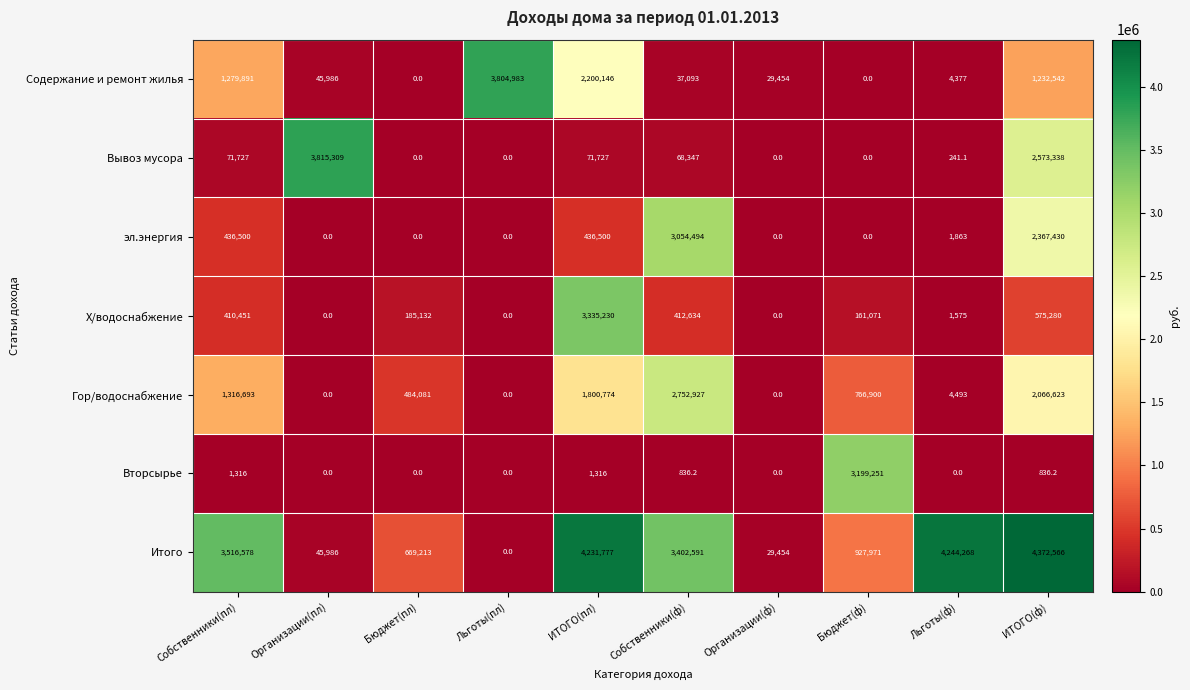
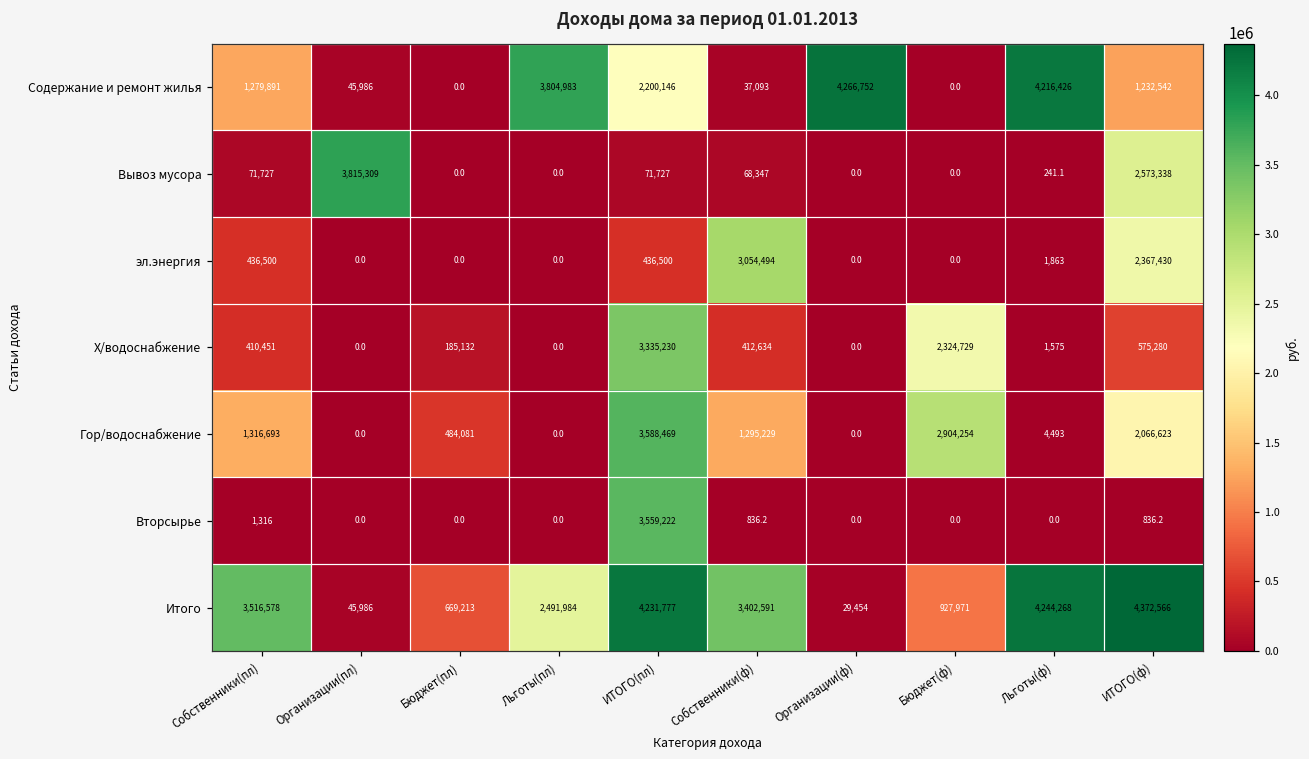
  {
    "Содержание и ремонт жилья": {
      "Собственники(пл)": "1,279,891",
      "Организации(пл)": "45,986",
      "Бюджет(пл)": "0.0",
      "Льготы(пл)": "3,804,983",
      "ИТОГО(пл)": "2,200,146",
      "Собственники(ф)": "37,093",
-     "Организации(ф)": "29,454",
+     "Организации(ф)": "4,266,752",
      "Бюджет(ф)": "0.0",
-     "Льготы(ф)": "4,377",
+     "Льготы(ф)": "4,216,426",
      "ИТОГО(ф)": "1,232,542"
    },
    "Вывоз мусора": {
      "Собственники(пл)": "71,727",
      "Организации(пл)": "3,815,309",
      "Бюджет(пл)": "0.0",
      "Льготы(пл)": "0.0",
      "ИТОГО(пл)": "71,727",
      "Собственники(ф)": "68,347",
      "Организации(ф)": "0.0",
      "Бюджет(ф)": "0.0",
      "Льготы(ф)": "241.1",
      "ИТОГО(ф)": "2,573,338"
    },
    "эл.энергия": {
      "Собственники(пл)": "436,500",
      "Организации(пл)": "0.0",
      "Бюджет(пл)": "0.0",
      "Льготы(пл)": "0.0",
      "ИТОГО(пл)": "436,500",
      "Собственники(ф)": "3,054,494",
      "Организации(ф)": "0.0",
      "Бюджет(ф)": "0.0",
      "Льготы(ф)": "1,863",
      "ИТОГО(ф)": "2,367,430"
    },
    "Х/водоснабжение": {
      "Собственники(пл)": "410,451",
      "Организации(пл)": "0.0",
      "Бюджет(пл)": "185,132",
      "Льготы(пл)": "0.0",
      "ИТОГО(пл)": "3,335,230",
      "Собственники(ф)": "412,634",
      "Организации(ф)": "0.0",
-     "Бюджет(ф)": "161,071",
+     "Бюджет(ф)": "2,324,729",
      "Льготы(ф)": "1,575",
      "ИТОГО(ф)": "575,280"
    },
    "Гор/водоснабжение": {
      "Собственники(пл)": "1,316,693",
      "Организации(пл)": "0.0",
      "Бюджет(пл)": "484,081",
      "Льготы(пл)": "0.0",
-     "ИТОГО(пл)": "1,800,774",
-     "Собственники(ф)": "2,752,927",
+     "ИТОГО(пл)": "3,588,469",
+     "Собственники(ф)": "1,295,229",
      "Организации(ф)": "0.0",
-     "Бюджет(ф)": "766,900",
+     "Бюджет(ф)": "2,904,254",
      "Льготы(ф)": "4,493",
      "ИТОГО(ф)": "2,066,623"
    },
    "Вторсырье": {
      "Собственники(пл)": "1,316",
      "Организации(пл)": "0.0",
      "Бюджет(пл)": "0.0",
      "Льготы(пл)": "0.0",
-     "ИТОГО(пл)": "1,316",
+     "ИТОГО(пл)": "3,559,222",
      "Собственники(ф)": "836.2",
      "Организации(ф)": "0.0",
-     "Бюджет(ф)": "3,199,251",
+     "Бюджет(ф)": "0.0",
      "Льготы(ф)": "0.0",
      "ИТОГО(ф)": "836.2"
    },
    "Итого": {
      "Собственники(пл)": "3,516,578",
      "Организации(пл)": "45,986",
      "Бюджет(пл)": "669,213",
-     "Льготы(пл)": "0.0",
+     "Льготы(пл)": "2,491,984",
      "ИТОГО(пл)": "4,231,777",
      "Собственники(ф)": "3,402,591",
      "Организации(ф)": "29,454",
      "Бюджет(ф)": "927,971",
      "Льготы(ф)": "4,244,268",
      "ИТОГО(ф)": "4,372,566"
    }
  }
